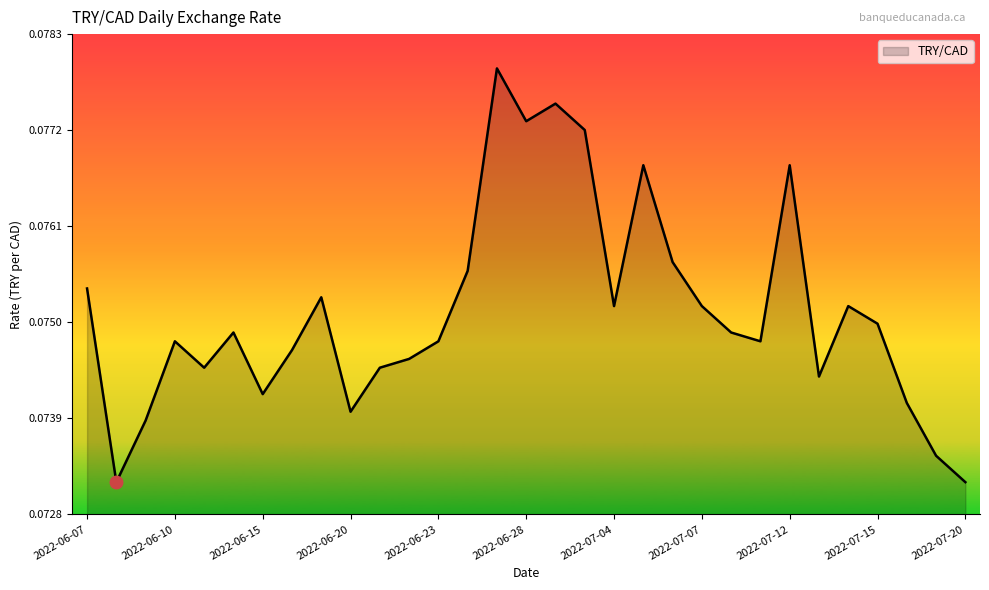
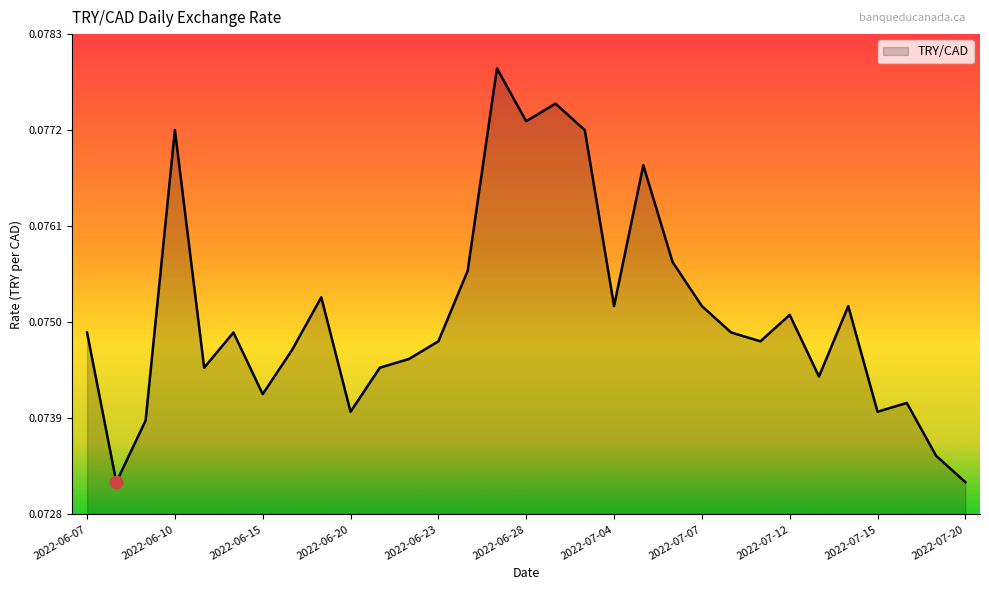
  {
    "TRY/CAD": {
-     "2022-06-07": 0.0754,
-     "2022-06-10": 0.0748,
+     "2022-06-07": 0.0749,
+     "2022-06-10": 0.0772,
      "2022-06-15": 0.0742,
      "2022-06-20": 0.0740,
      "2022-06-23": 0.0748,
      "2022-06-28": 0.0773,
      "2022-07-04": 0.0752,
      "2022-07-07": 0.0752,
-     "2022-07-12": 0.0768,
-     "2022-07-15": 0.075,
+     "2022-07-12": 0.0751,
+     "2022-07-15": 0.074,
      "2022-07-20": 0.0732
    }
  }
